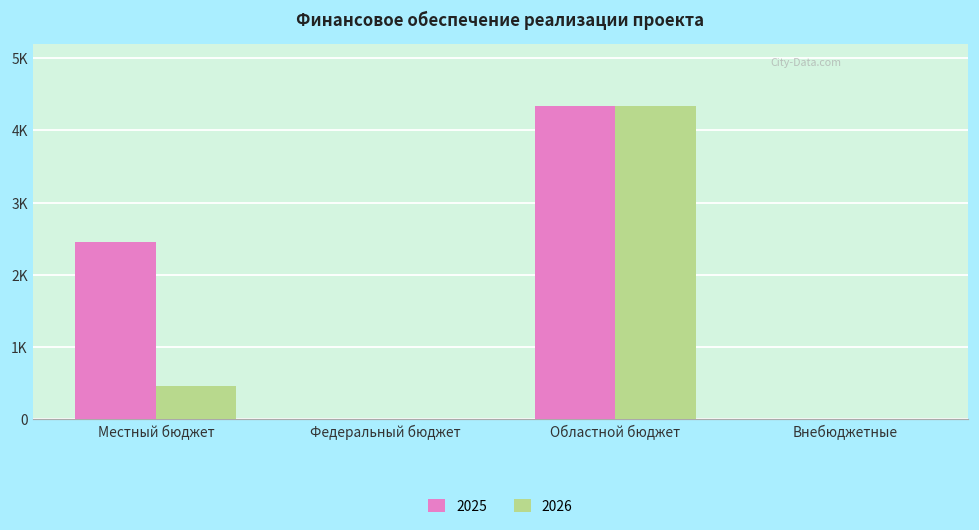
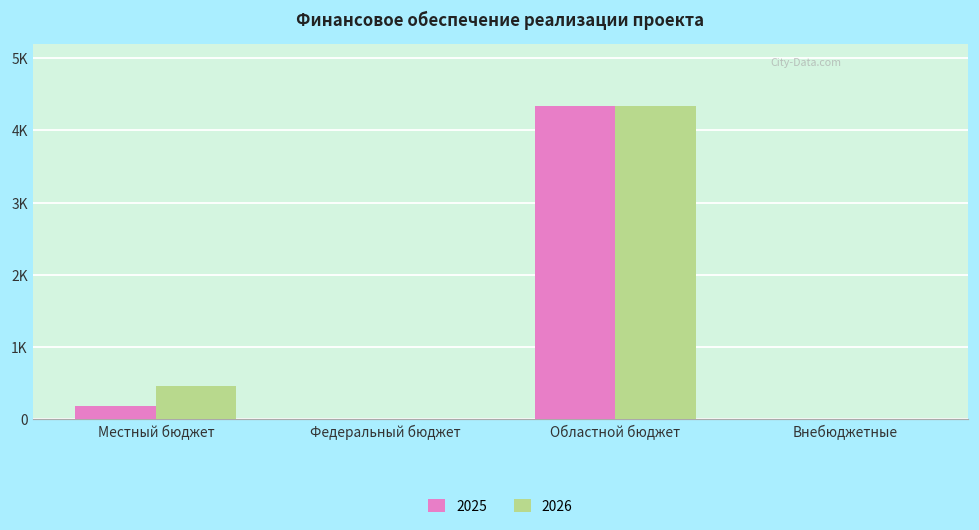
  {
    "2025": {
-     "Местный бюджет": 2500,
+     "Местный бюджет": 200,
      "Федеральный бюджет": 0,
      "Областной бюджет": 4300,
      "Внебюджетные": 0
    },
    "2026": {
      "Местный бюджет": 500,
      "Федеральный бюджет": 0,
      "Областной бюджет": 4300,
      "Внебюджетные": 0
    }
  }
